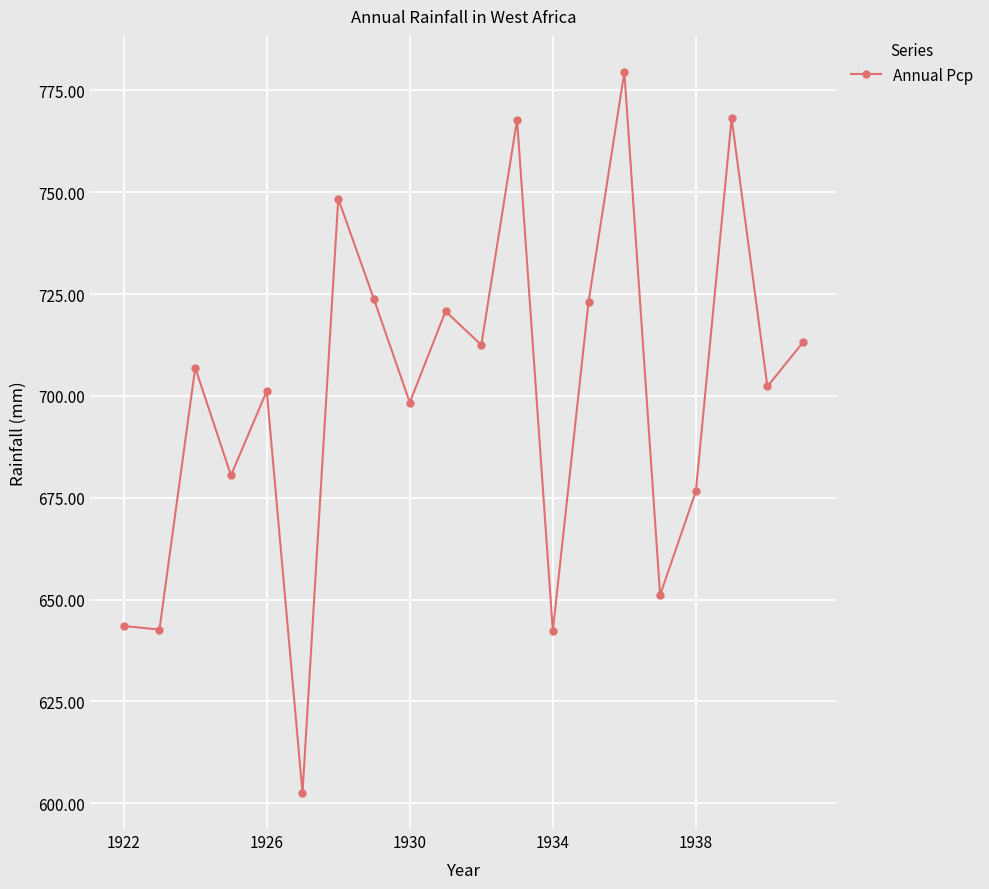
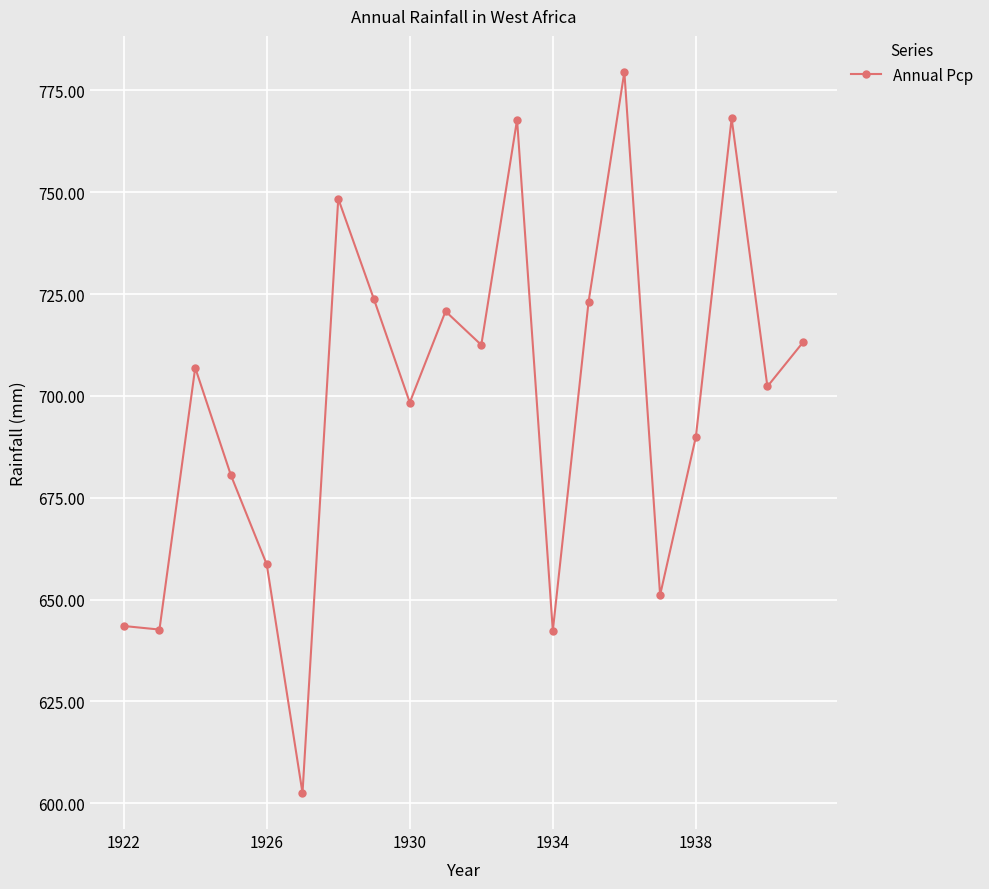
  {
    "1922": 644,
-   "1926": 701,
+   "1926": 659,
    "1930": 698,
    "1934": 642,
-   "1938": 677
+   "1938": 690
  }
